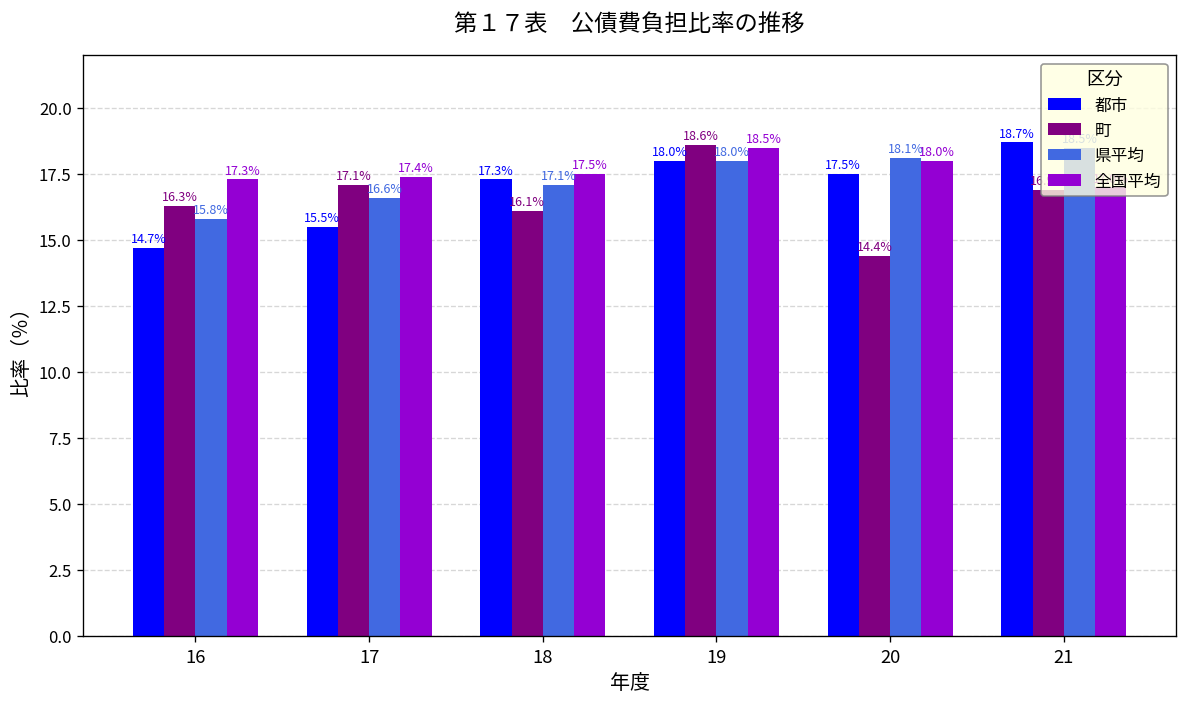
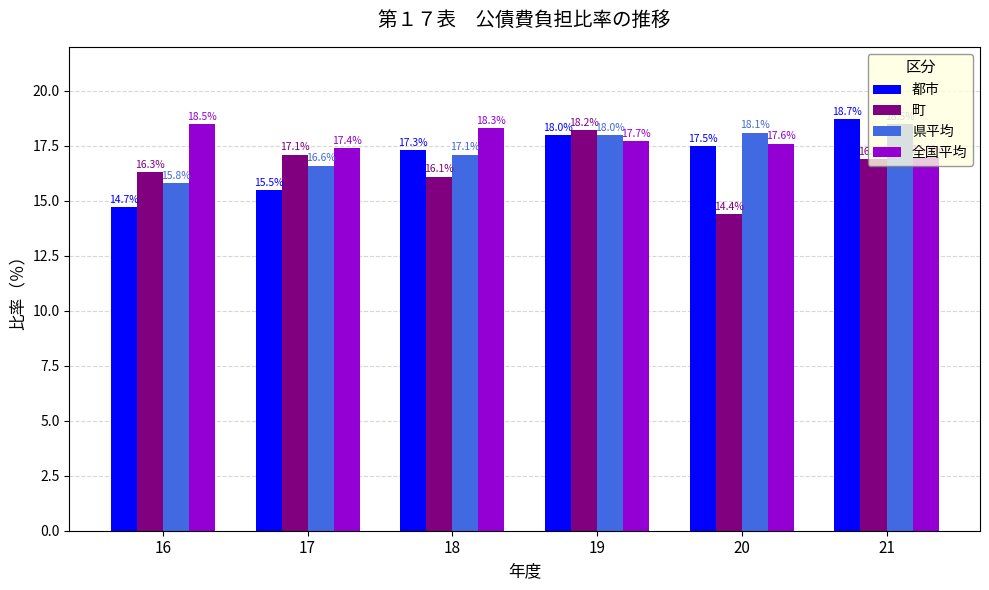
  {
    "都市": {
      "16": "14.7%",
      "17": "15.5%",
      "18": "17.3%",
      "19": "18.0%",
      "20": "17.5%",
      "21": "18.7%"
    },
    "町": {
      "16": "16.3%",
      "17": "17.1%",
      "18": "16.1%",
-     "19": "18.6%",
+     "19": "18.2%",
      "20": "14.4%"
    },
    "県平均": {
      "16": "15.8%",
      "17": "16.6%",
      "18": "17.1%",
      "19": "18.0%",
      "20": "18.1%"
    },
    "全国平均": {
-     "16": "17.3%",
+     "16": "18.5%",
      "17": "17.4%",
-     "18": "17.5%",
-     "19": "18.5%",
-     "20": "18.0%"
+     "18": "18.3%",
+     "19": "17.7%",
+     "20": "17.6%"
    }
  }
